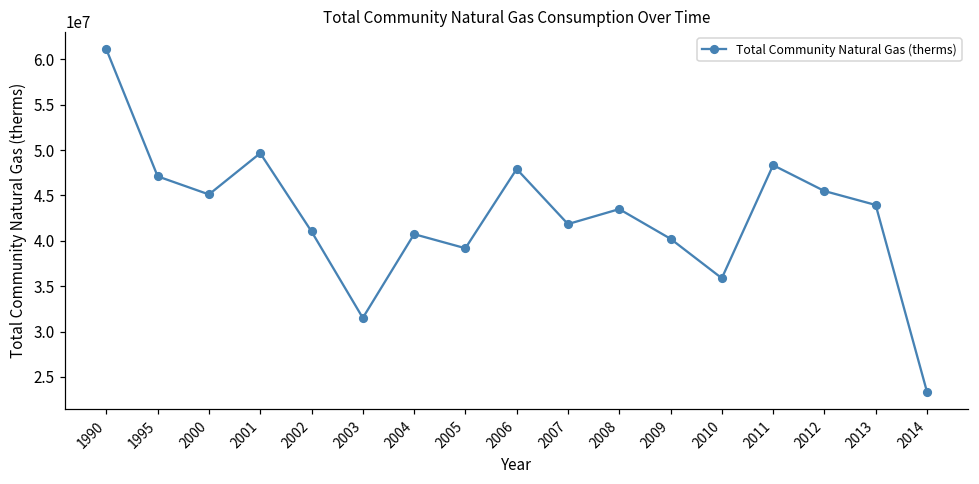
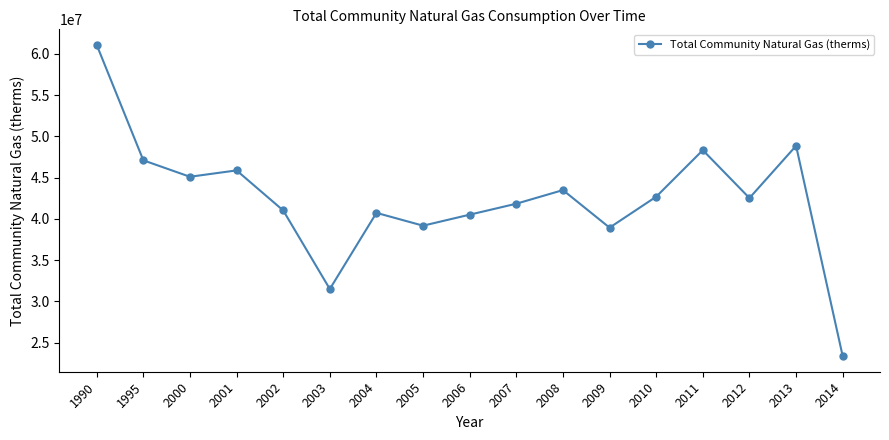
  {
    "1990": 61000000,
    "1995": 47000000,
    "2000": 45000000,
-   "2001": 50000000,
+   "2001": 46000000,
    "2002": 41000000,
    "2003": 32000000,
    "2004": 41000000,
    "2005": 39000000,
-   "2006": 48000000,
+   "2006": 41000000,
    "2007": 42000000,
    "2008": 43000000,
-   "2009": 40000000,
-   "2010": 36000000,
+   "2009": 39000000,
+   "2010": 43000000,
    "2011": 48000000,
-   "2012": 45000000,
-   "2013": 44000000,
+   "2012": 43000000,
+   "2013": 49000000,
    "2014": 23000000
  }
